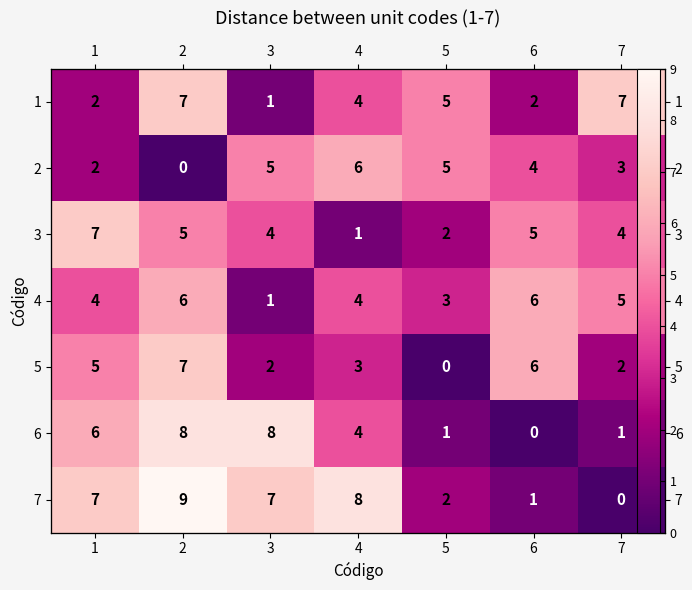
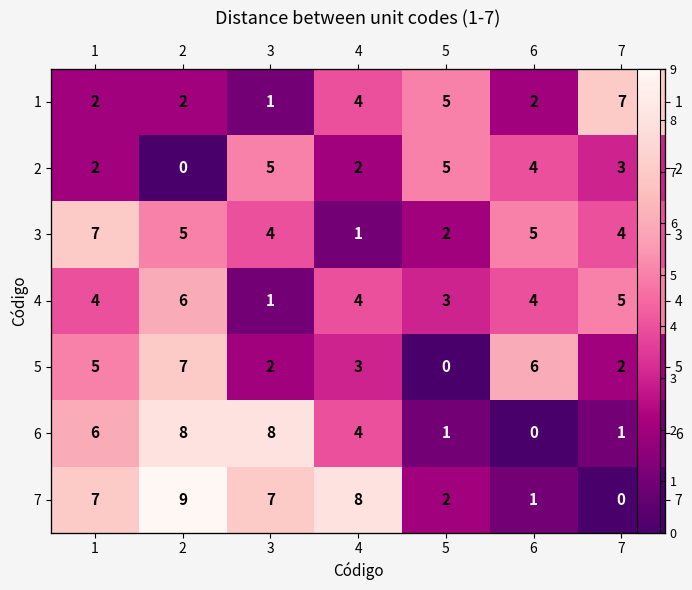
  {
    "1": {
      "1": 2,
-     "2": 7,
+     "2": 2,
      "3": 1,
      "4": 4,
      "5": 5,
      "6": 2,
      "7": 7
    },
    "2": {
      "1": 2,
      "2": 0,
      "3": 5,
-     "4": 6,
+     "4": 2,
      "5": 5,
      "6": 4,
      "7": 3
    },
    "3": {
      "1": 7,
      "2": 5,
      "3": 4,
      "4": 1,
      "5": 2,
      "6": 5,
      "7": 4
    },
    "4": {
      "1": 4,
      "2": 6,
      "3": 1,
      "4": 4,
      "5": 3,
-     "6": 6,
+     "6": 4,
      "7": 5
    },
    "5": {
      "1": 5,
      "2": 7,
      "3": 2,
      "4": 3,
      "5": 0,
      "6": 6,
      "7": 2
    },
    "6": {
      "1": 6,
      "2": 8,
      "3": 8,
      "4": 4,
      "5": 1,
      "6": 0,
      "7": 1
    },
    "7": {
      "1": 7,
      "2": 9,
      "3": 7,
      "4": 8,
      "5": 2,
      "6": 1,
      "7": 0
    }
  }
